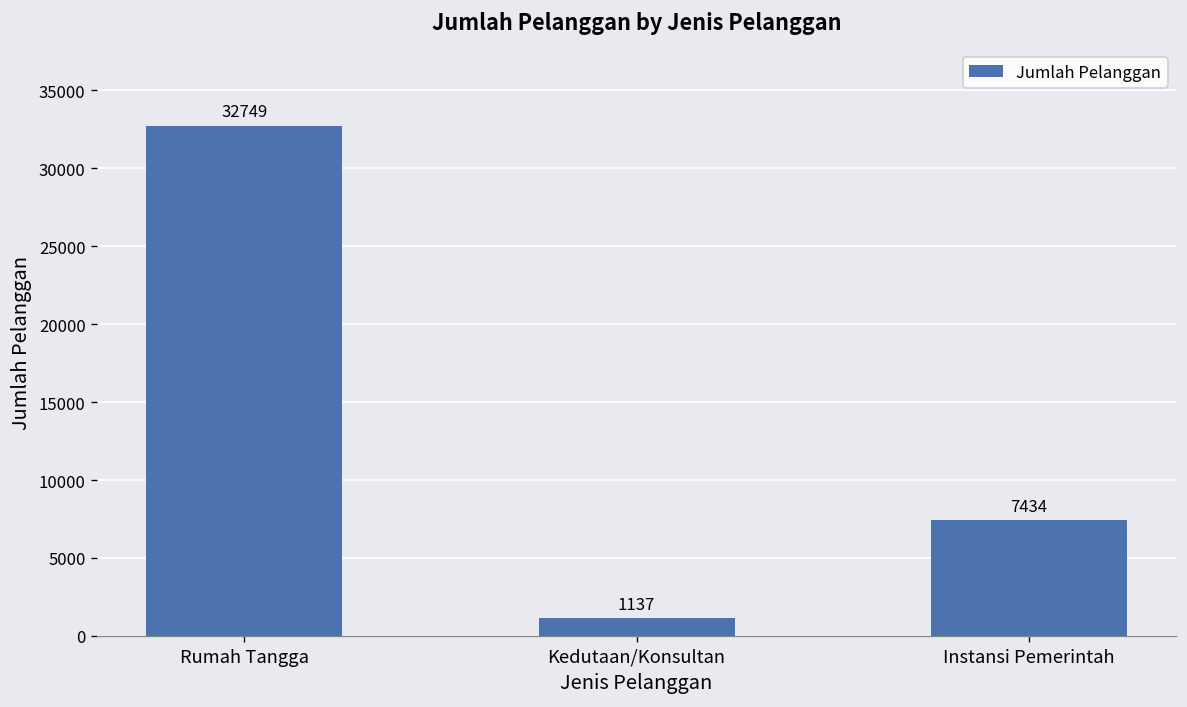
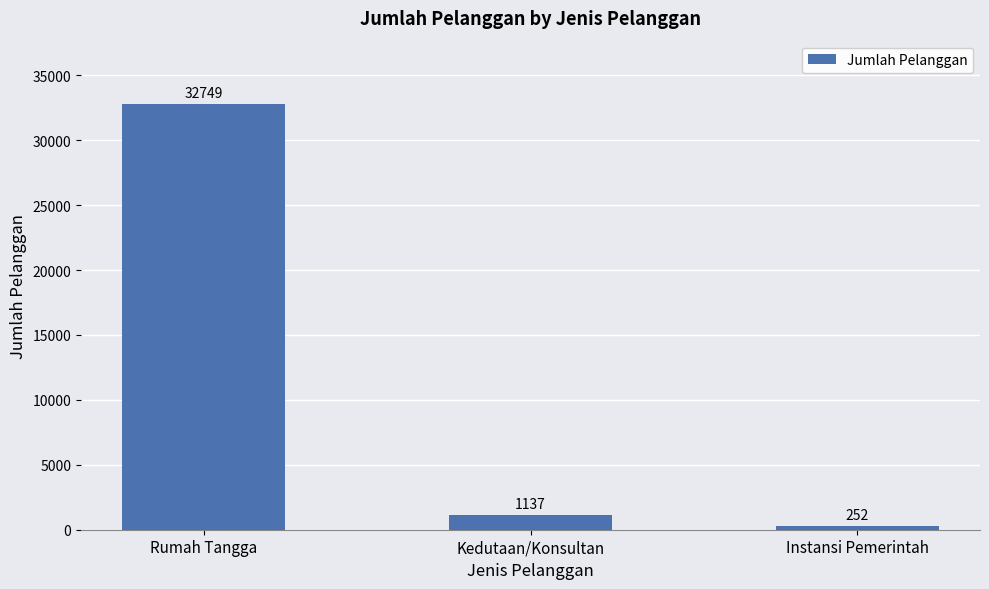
  {
    "Rumah Tangga": 32749,
    "Kedutaan/Konsultan": 1137,
-   "Instansi Pemerintah": 7434
+   "Instansi Pemerintah": 252
  }
